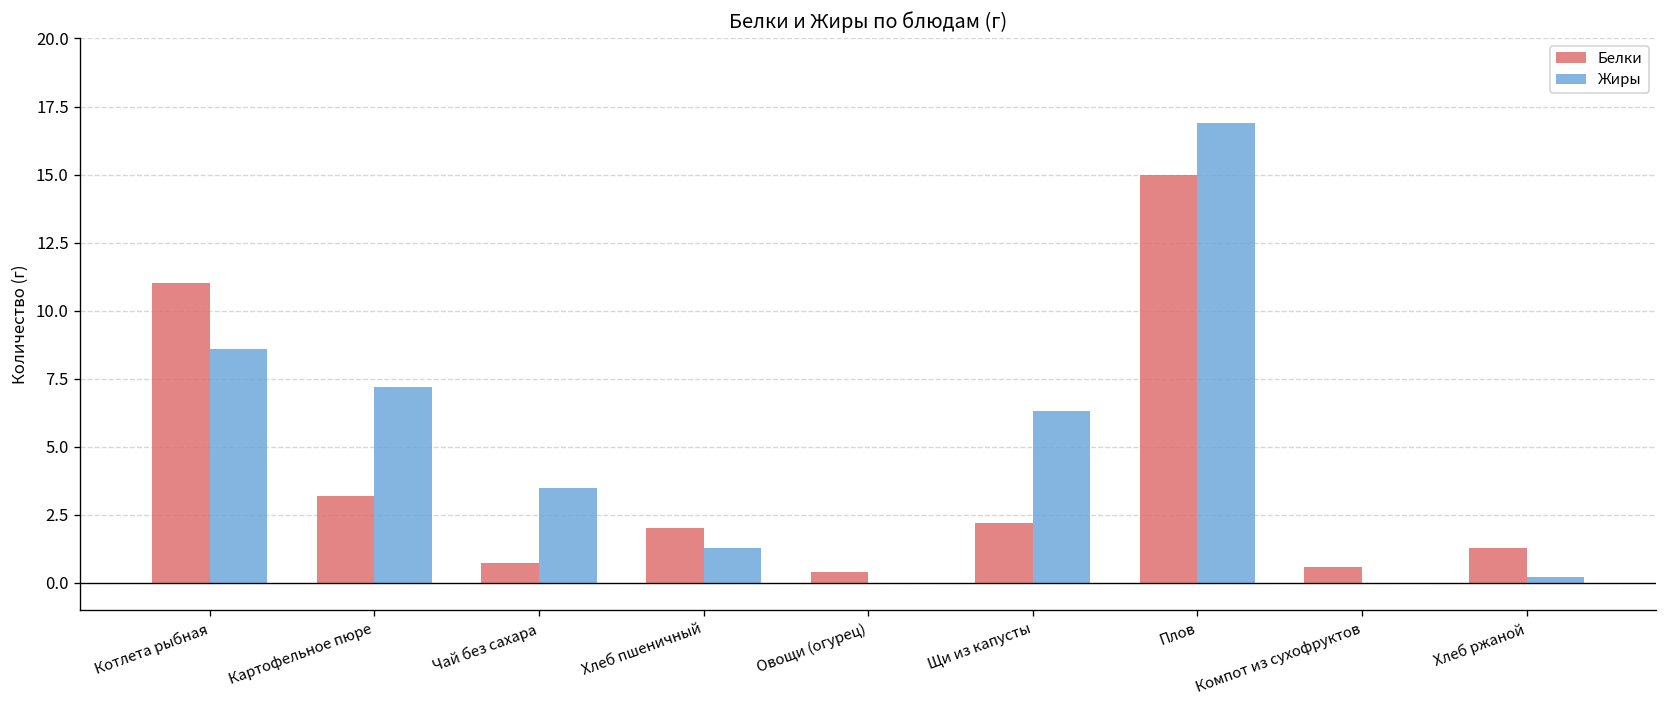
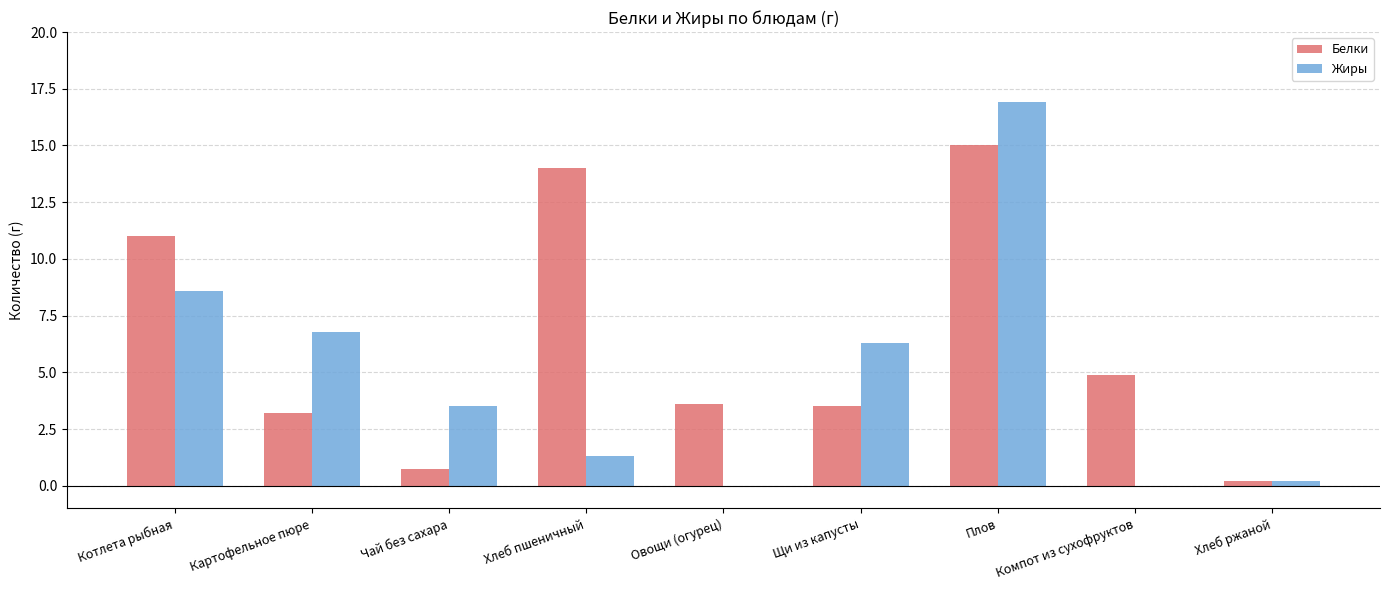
  {
    "Белки": {
      "Котлета рыбная": 11.0,
      "Картофельное пюре": 3.2,
      "Чай без сахара": 0.7,
-     "Хлеб пшеничный": 2,
-     "Овощи (огурец)": 0.4,
-     "Щи из капусты": 2.2,
+     "Хлеб пшеничный": 14,
+     "Овощи (огурец)": 3.6,
+     "Щи из капусты": 3.5,
      "Плов": 15.0,
-     "Компот из сухофруктов": 0.6,
-     "Хлеб ржаной": 1.3
+     "Компот из сухофруктов": 4.9,
+     "Хлеб ржаной": 0.2
    },
    "Жиры": {
      "Котлета рыбная": 8.6,
-     "Картофельное пюре": 7.2,
+     "Картофельное пюре": 6.8,
      "Чай без сахара": 3.5,
      "Хлеб пшеничный": 1.3,
      "Овощи (огурец)": 0.0,
      "Щи из капусты": 6.3,
      "Плов": 16.9,
      "Компот из сухофруктов": 0.0,
      "Хлеб ржаной": 0.2
    }
  }
